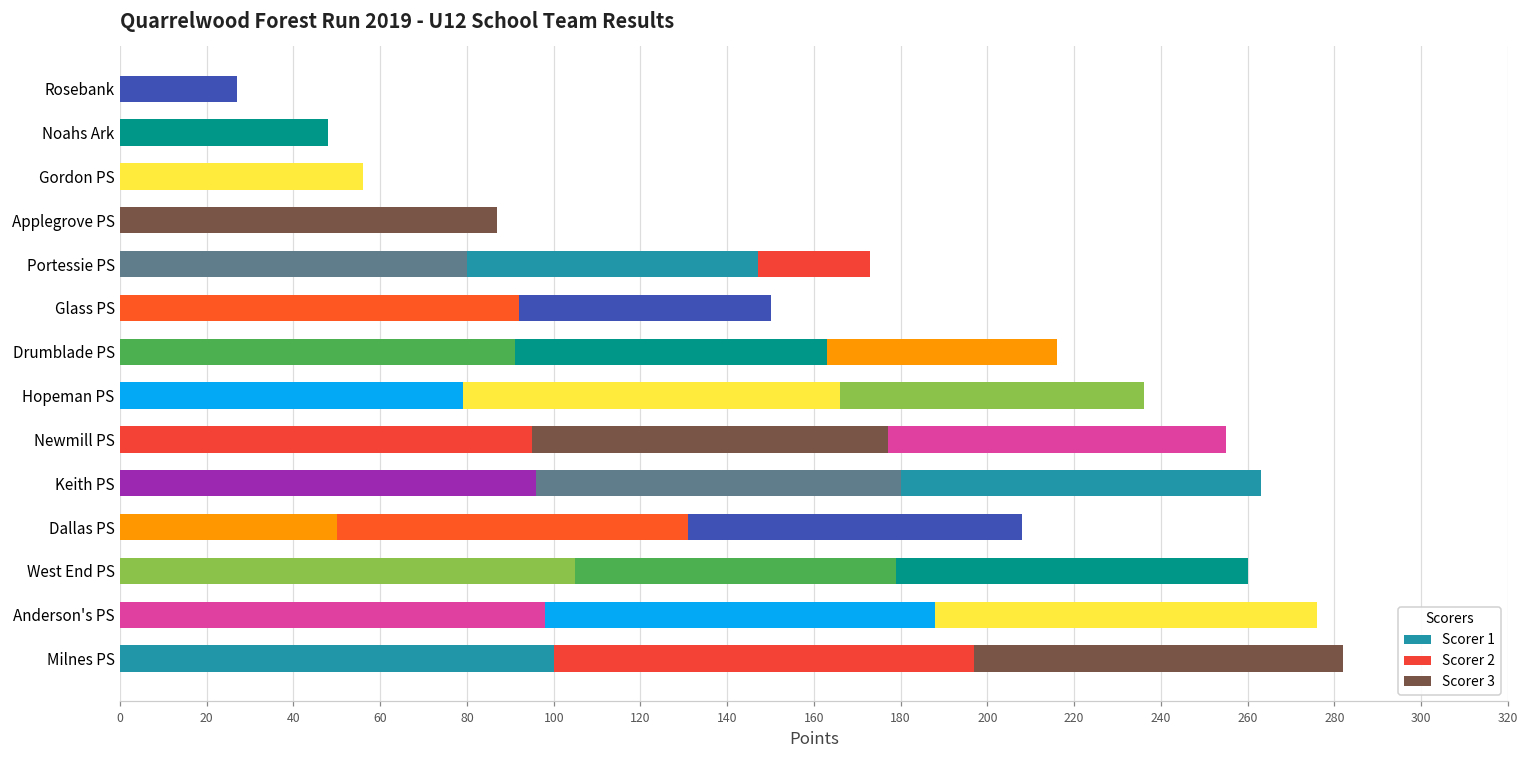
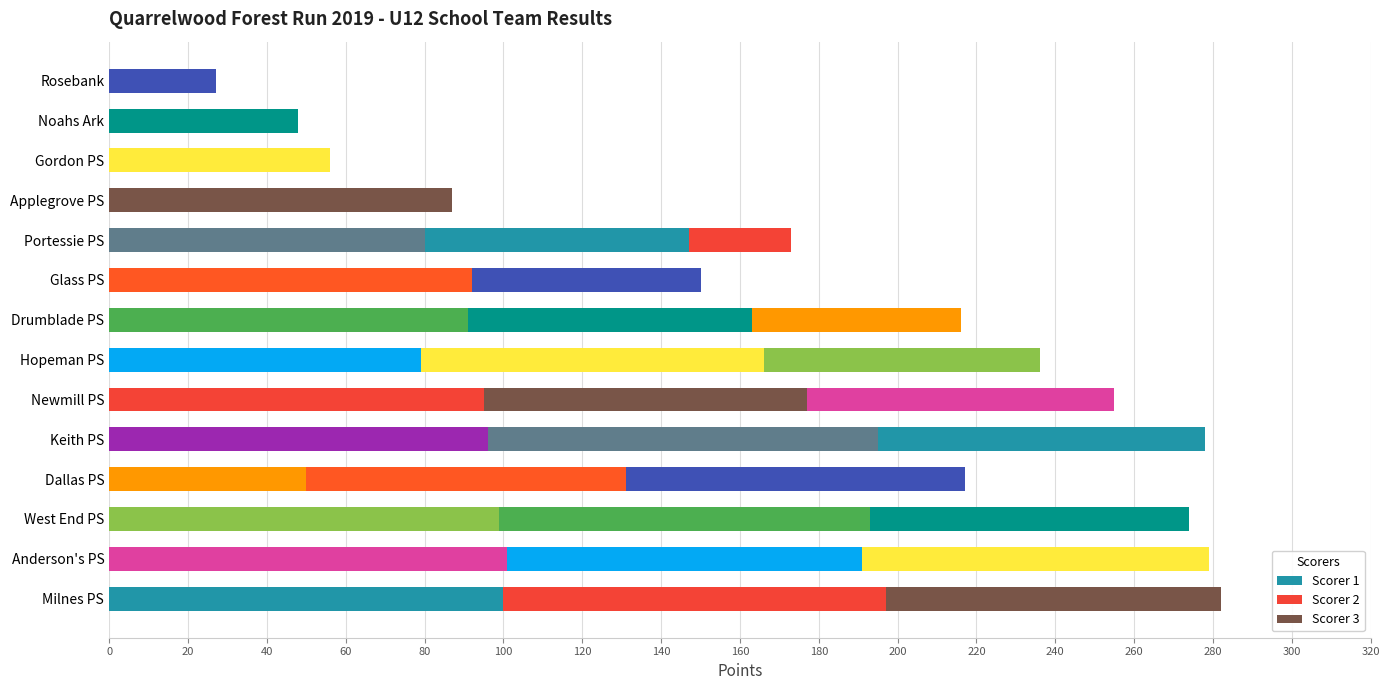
  {
    "Scorer 1": {
      "Rosebank": 27,
      "Noahs Ark": 48,
      "Gordon PS": 56,
      "Applegrove PS": 87,
      "Portessie PS": 80,
      "Glass PS": 92,
      "Drumblade PS": 91,
      "Hopeman PS": 79,
      "Newmill PS": 95,
      "Keith PS": 96,
      "Dallas PS": 50,
-     "West End PS": 105,
-     "Anderson's PS": 98,
+     "West End PS": 99,
+     "Anderson's PS": 101,
      "Milnes PS": 100
    },
    "Scorer 2": {
      "Rosebank": 0,
      "Noahs Ark": 0,
      "Gordon PS": 0,
      "Applegrove PS": 0,
      "Portessie PS": 67,
      "Glass PS": 58,
      "Drumblade PS": 72,
      "Hopeman PS": 87,
      "Newmill PS": 82,
-     "Keith PS": 84,
+     "Keith PS": 99,
      "Dallas PS": 81,
-     "West End PS": 74,
+     "West End PS": 94,
      "Anderson's PS": 90,
      "Milnes PS": 97
    },
    "Scorer 3": {
      "Rosebank": 0,
      "Noahs Ark": 0,
      "Gordon PS": 0,
      "Applegrove PS": 0,
      "Portessie PS": 26,
      "Glass PS": 0,
      "Drumblade PS": 53,
      "Hopeman PS": 70,
      "Newmill PS": 78,
      "Keith PS": 83,
-     "Dallas PS": 77,
+     "Dallas PS": 86,
      "West End PS": 81,
      "Anderson's PS": 88,
      "Milnes PS": 85
    }
  }
